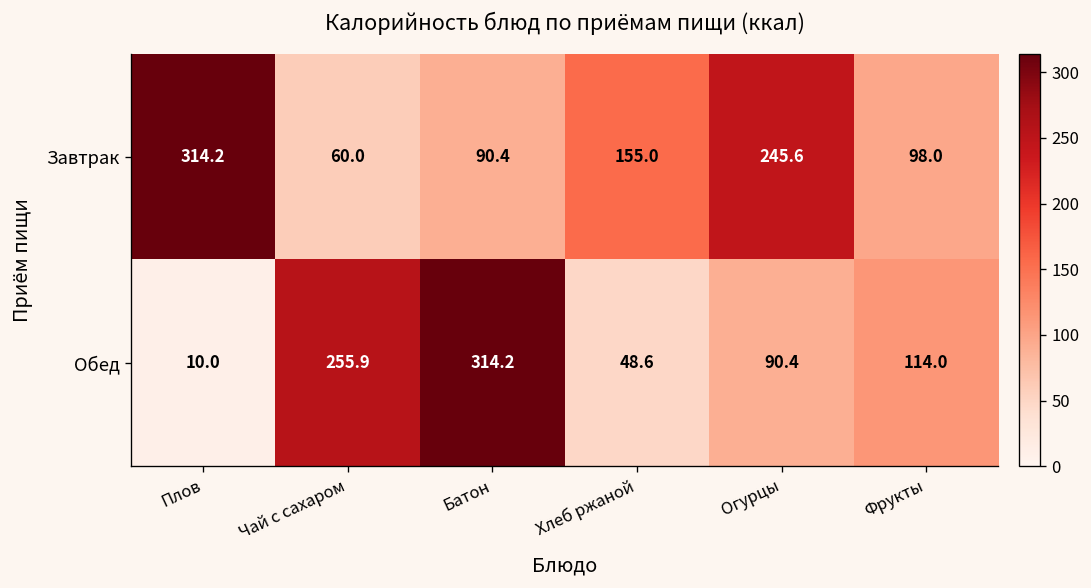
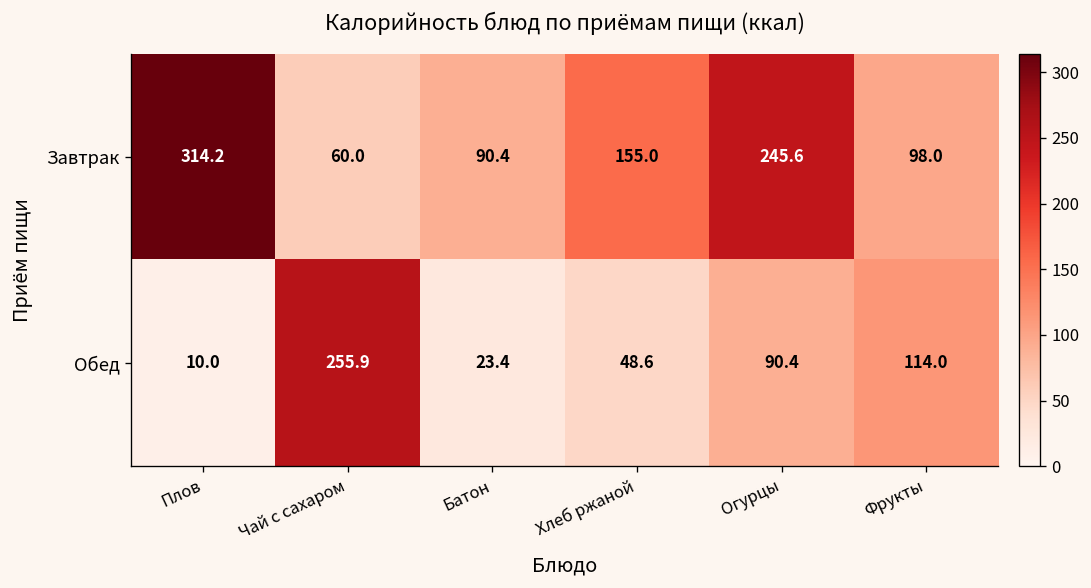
  {
    "Завтрак": {
      "Плов": 314.2,
      "Чай с сахаром": 60.0,
      "Батон": 90.4,
      "Хлеб ржаной": 155.0,
      "Огурцы": 245.6,
      "Фрукты": 98.0
    },
    "Обед": {
      "Плов": 10.0,
      "Чай с сахаром": 255.9,
-     "Батон": 314.2,
+     "Батон": 23.4,
      "Хлеб ржаной": 48.6,
      "Огурцы": 90.4,
      "Фрукты": 114.0
    }
  }
